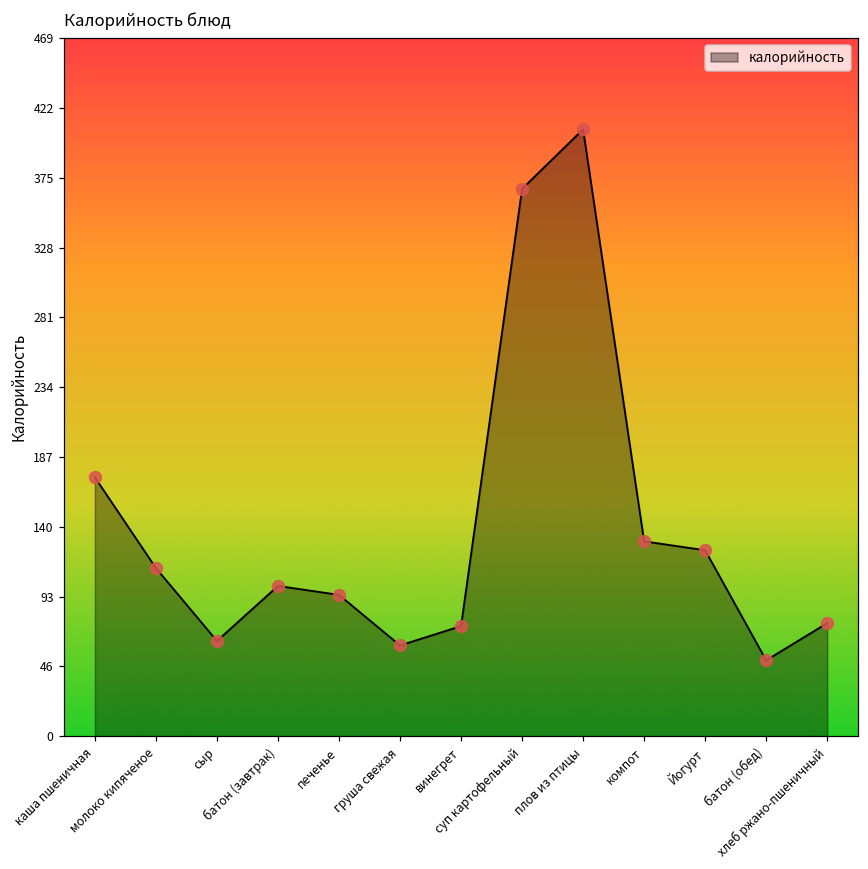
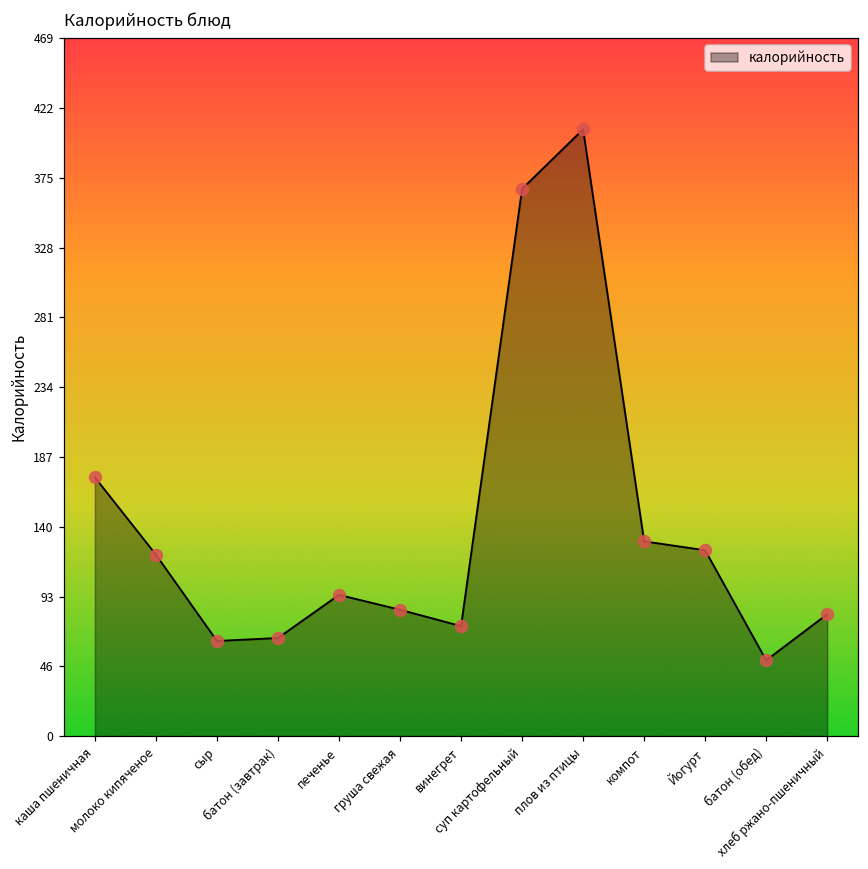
  {
    "каша пшеничная": 174,
-   "молоко кипяченое": 113,
+   "молоко кипяченое": 122,
    "сыр": 64,
-   "батон (завтрак)": 101,
+   "батон (завтрак)": 66,
    "печенье": 95,
-   "груша свежая": 61,
+   "груша свежая": 85,
    "винегрет": 74,
    "суп картофельный": 368,
    "плов из птицы": 408,
    "компот": 131,
    "Йогурт": 125,
    "батон (обед)": 51,
-   "хлеб ржано-пшеничный": 76
+   "хлеб ржано-пшеничный": 82
  }
